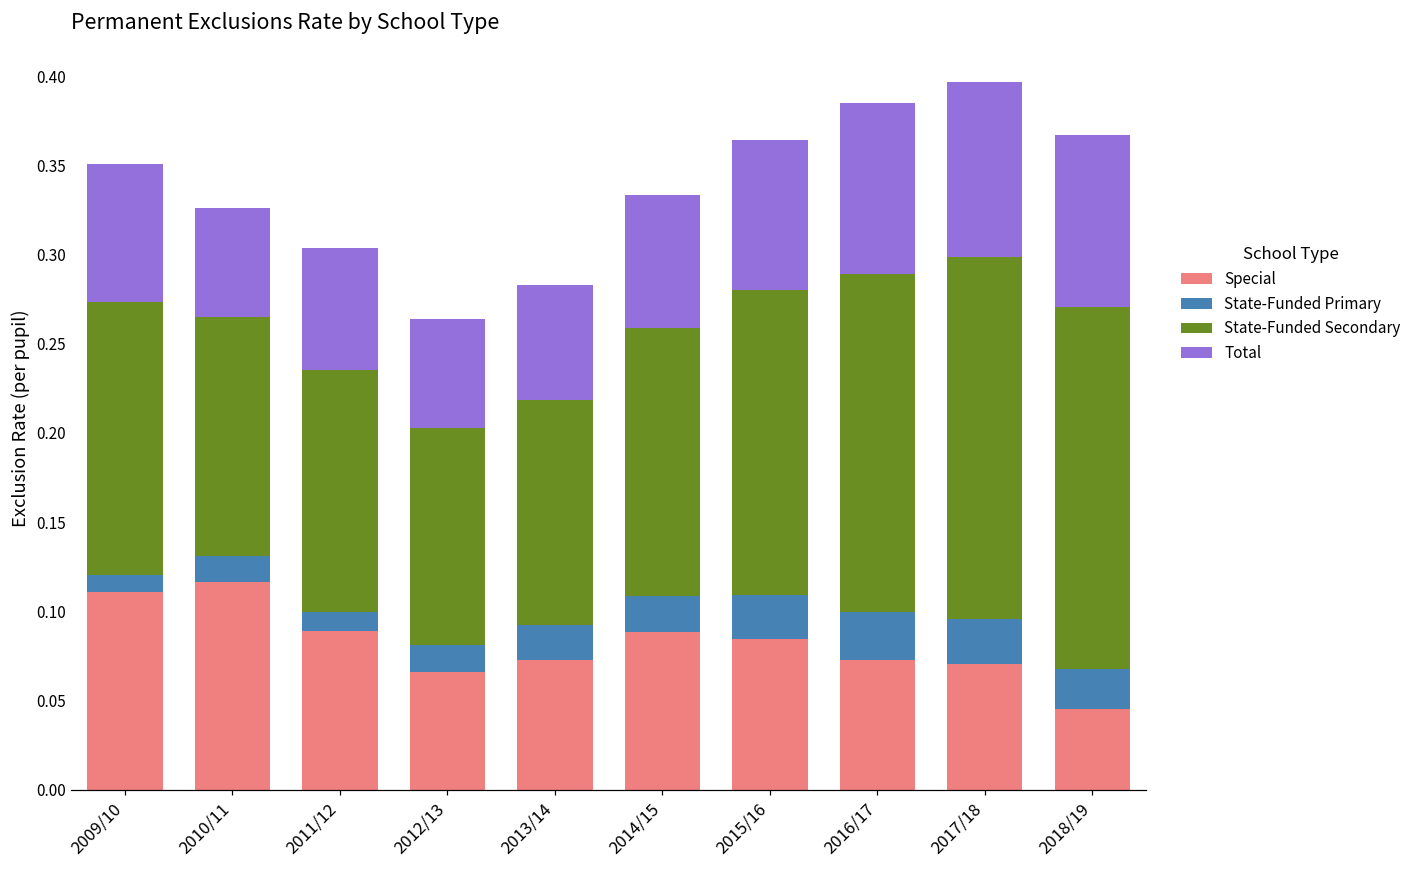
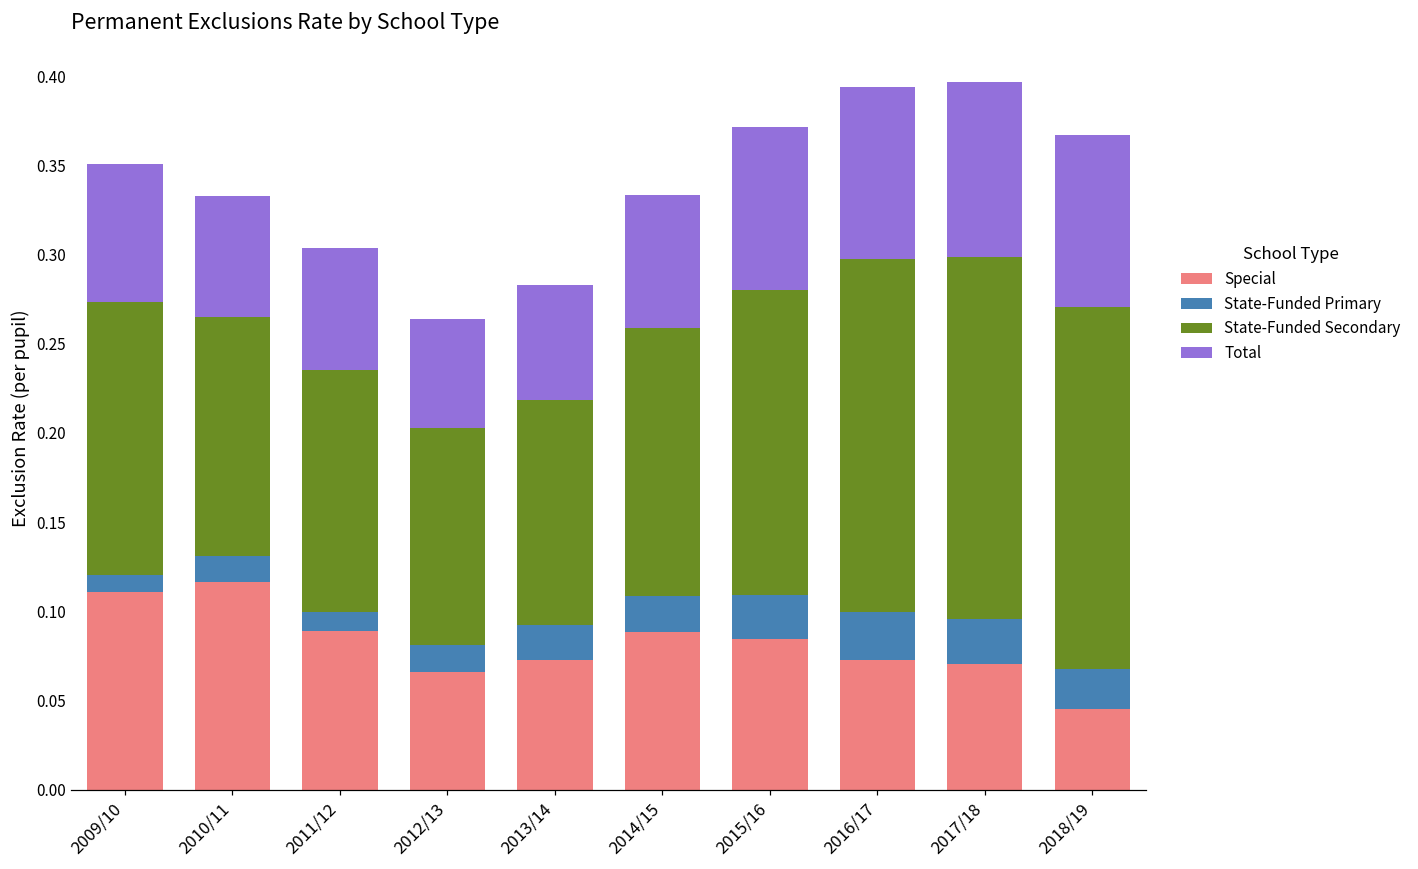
  {
    "Special": {
      "2009/10": 0.111,
      "2010/11": 0.116,
      "2011/12": 0.089,
      "2012/13": 0.066,
      "2013/14": 0.073,
      "2014/15": 0.088,
      "2015/16": 0.085,
      "2016/17": 0.073,
      "2017/18": 0.070,
      "2018/19": 0.045
    },
    "State-Funded Primary": {
      "2009/10": 0.009,
      "2010/11": 0.015,
      "2011/12": 0.011,
      "2012/13": 0.015,
      "2013/14": 0.020,
      "2014/15": 0.020,
      "2015/16": 0.025,
      "2016/17": 0.027,
      "2017/18": 0.026,
      "2018/19": 0.023
    },
    "State-Funded Secondary": {
      "2009/10": 0.153,
      "2010/11": 0.134,
      "2011/12": 0.136,
      "2012/13": 0.122,
      "2013/14": 0.126,
      "2014/15": 0.150,
      "2015/16": 0.171,
-     "2016/17": 0.189,
+     "2016/17": 0.198,
      "2017/18": 0.203,
      "2018/19": 0.203
    },
    "Total": {
      "2009/10": 0.077,
-     "2010/11": 0.061,
+     "2010/11": 0.068,
      "2011/12": 0.068,
      "2012/13": 0.061,
      "2013/14": 0.064,
      "2014/15": 0.074,
-     "2015/16": 0.084,
+     "2015/16": 0.092,
      "2016/17": 0.096,
      "2017/18": 0.098,
      "2018/19": 0.097
    }
  }
